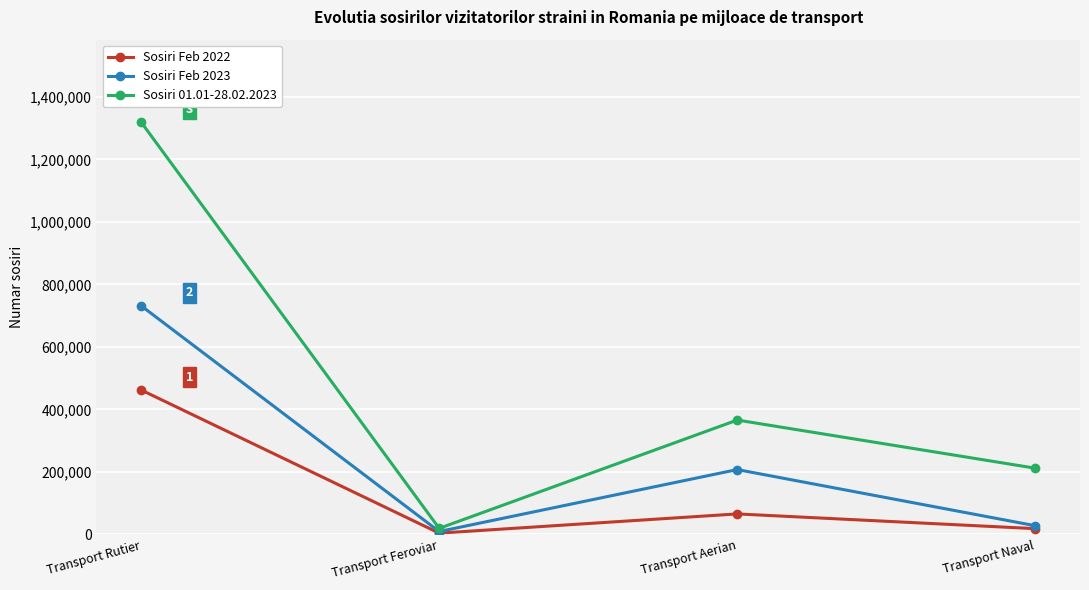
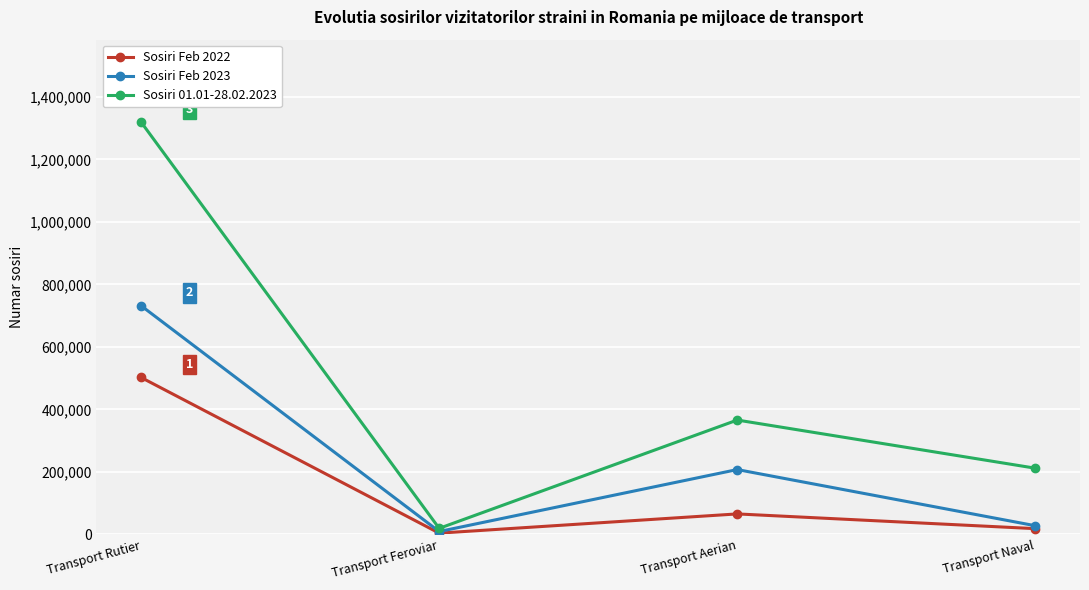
  {
    "Sosiri Feb 2022": {
-     "Transport Rutier": "460,000",
+     "Transport Rutier": "500,000",
      "Transport Aerian": "70,000",
      "Transport Naval": "20,000"
    },
    "Sosiri Feb 2023": {
      "Transport Rutier": "730,000",
      "Transport Aerian": "210,000",
      "Transport Naval": "30,000"
    },
    "Sosiri 01.01-28.02.2023": {
      "Transport Rutier": "1,320,000",
      "Transport Feroviar": "20,000",
      "Transport Aerian": "370,000",
      "Transport Naval": "210,000"
    }
  }
